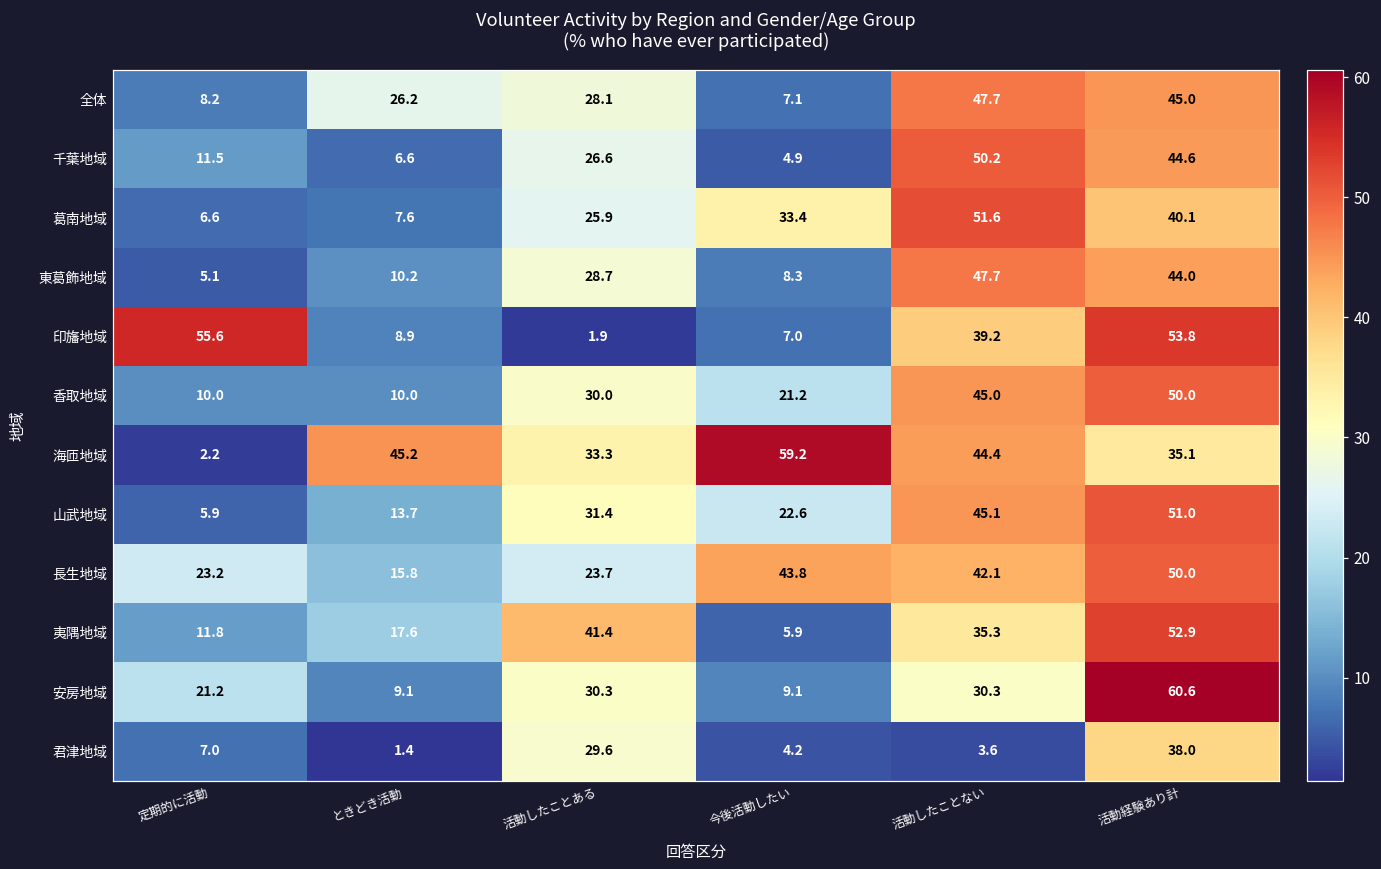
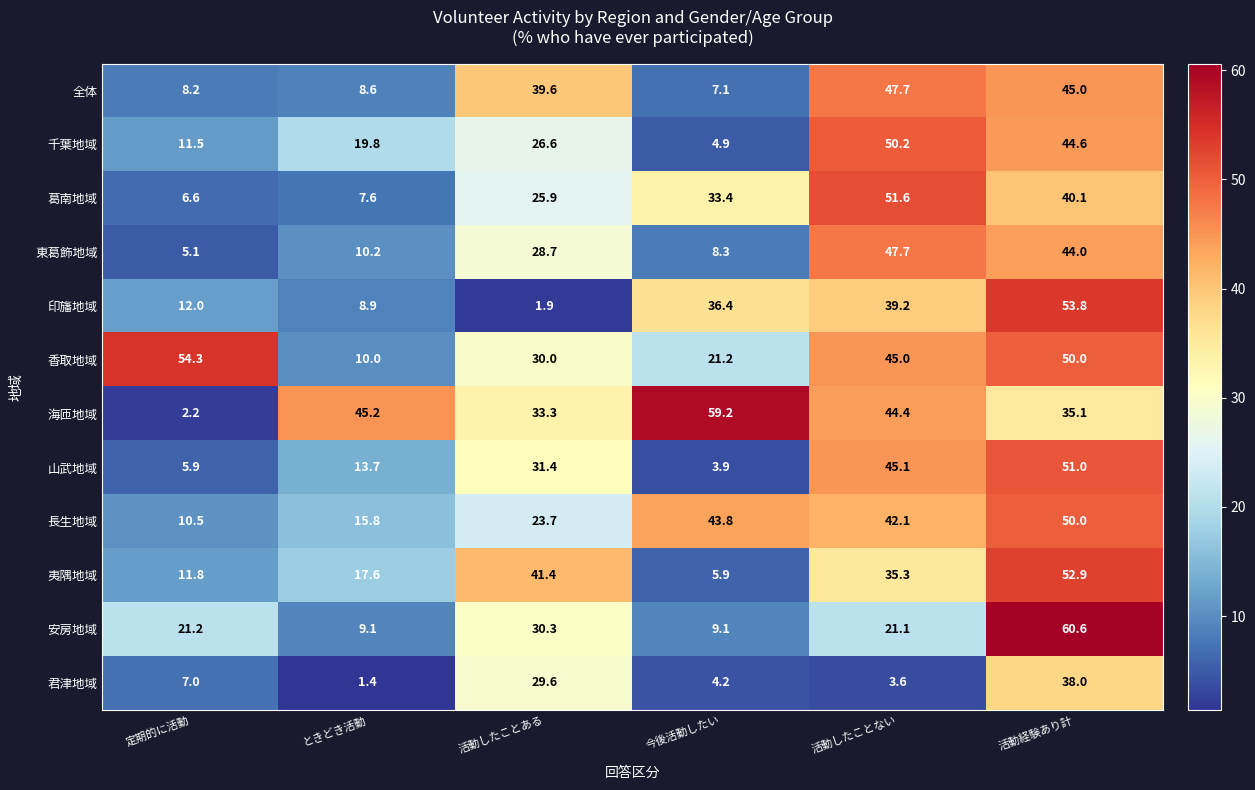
  {
    "全体": {
      "定期的に活動": 8.2,
-     "ときどき活動": 26.2,
-     "活動したことある": 28.1,
+     "ときどき活動": 8.6,
+     "活動したことある": 39.6,
      "今後活動したい": 7.1,
      "活動したことない": 47.7,
      "活動経験あり計": 45.0
    },
    "千葉地域": {
      "定期的に活動": 11.5,
-     "ときどき活動": 6.6,
+     "ときどき活動": 19.8,
      "活動したことある": 26.6,
      "今後活動したい": 4.9,
      "活動したことない": 50.2,
      "活動経験あり計": 44.6
    },
    "葛南地域": {
      "定期的に活動": 6.6,
      "ときどき活動": 7.6,
      "活動したことある": 25.9,
      "今後活動したい": 33.4,
      "活動したことない": 51.6,
      "活動経験あり計": 40.1
    },
    "東葛飾地域": {
      "定期的に活動": 5.1,
      "ときどき活動": 10.2,
      "活動したことある": 28.7,
      "今後活動したい": 8.3,
      "活動したことない": 47.7,
      "活動経験あり計": 44.0
    },
    "印旛地域": {
-     "定期的に活動": 55.6,
+     "定期的に活動": 12.0,
      "ときどき活動": 8.9,
      "活動したことある": 1.9,
-     "今後活動したい": 7.0,
+     "今後活動したい": 36.4,
      "活動したことない": 39.2,
      "活動経験あり計": 53.8
    },
    "香取地域": {
-     "定期的に活動": 10.0,
+     "定期的に活動": 54.3,
      "ときどき活動": 10.0,
      "活動したことある": 30.0,
      "今後活動したい": 21.2,
      "活動したことない": 45.0,
      "活動経験あり計": 50.0
    },
    "海匝地域": {
      "定期的に活動": 2.2,
      "ときどき活動": 45.2,
      "活動したことある": 33.3,
      "今後活動したい": 59.2,
      "活動したことない": 44.4,
      "活動経験あり計": 35.1
    },
    "山武地域": {
      "定期的に活動": 5.9,
      "ときどき活動": 13.7,
      "活動したことある": 31.4,
-     "今後活動したい": 22.6,
+     "今後活動したい": 3.9,
      "活動したことない": 45.1,
      "活動経験あり計": 51.0
    },
    "長生地域": {
-     "定期的に活動": 23.2,
+     "定期的に活動": 10.5,
      "ときどき活動": 15.8,
      "活動したことある": 23.7,
      "今後活動したい": 43.8,
      "活動したことない": 42.1,
      "活動経験あり計": 50.0
    },
    "夷隅地域": {
      "定期的に活動": 11.8,
      "ときどき活動": 17.6,
      "活動したことある": 41.4,
      "今後活動したい": 5.9,
      "活動したことない": 35.3,
      "活動経験あり計": 52.9
    },
    "安房地域": {
      "定期的に活動": 21.2,
      "ときどき活動": 9.1,
      "活動したことある": 30.3,
      "今後活動したい": 9.1,
-     "活動したことない": 30.3,
+     "活動したことない": 21.1,
      "活動経験あり計": 60.6
    },
    "君津地域": {
      "定期的に活動": 7.0,
      "ときどき活動": 1.4,
      "活動したことある": 29.6,
      "今後活動したい": 4.2,
      "活動したことない": 3.6,
      "活動経験あり計": 38.0
    }
  }
